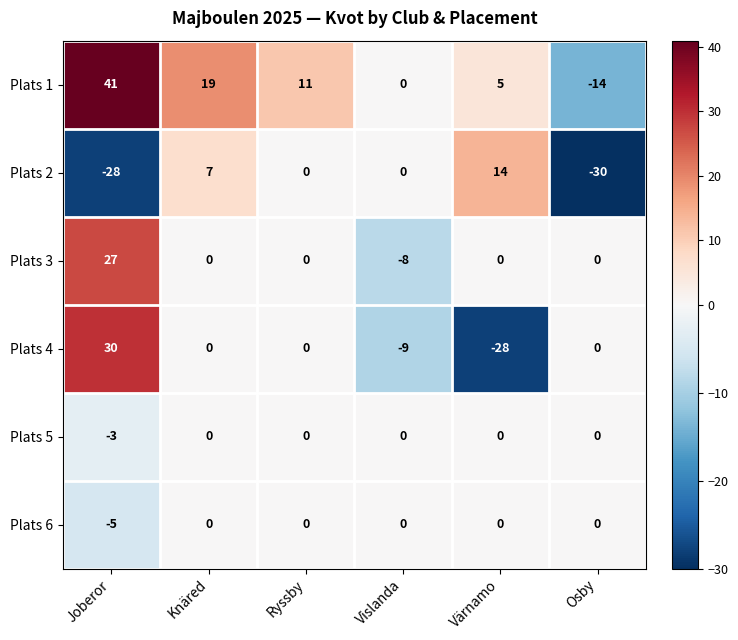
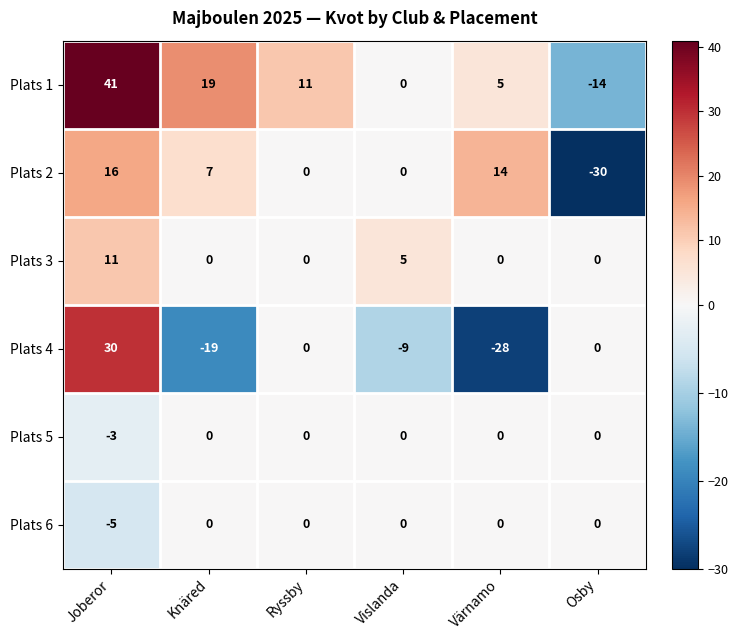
  {
    "Plats 1": {
      "Joberor": 41,
      "Knäred": 19,
      "Ryssby": 11,
      "Vislanda": 0,
      "Värnamo": 5,
      "Osby": -14
    },
    "Plats 2": {
-     "Joberor": -28,
+     "Joberor": 16,
      "Knäred": 7,
      "Ryssby": 0,
      "Vislanda": 0,
      "Värnamo": 14,
      "Osby": -30
    },
    "Plats 3": {
-     "Joberor": 27,
+     "Joberor": 11,
      "Knäred": 0,
      "Ryssby": 0,
-     "Vislanda": -8,
+     "Vislanda": 5,
      "Värnamo": 0,
      "Osby": 0
    },
    "Plats 4": {
      "Joberor": 30,
-     "Knäred": 0,
+     "Knäred": -19,
      "Ryssby": 0,
      "Vislanda": -9,
      "Värnamo": -28,
      "Osby": 0
    },
    "Plats 5": {
      "Joberor": -3,
      "Knäred": 0,
      "Ryssby": 0,
      "Vislanda": 0,
      "Värnamo": 0,
      "Osby": 0
    },
    "Plats 6": {
      "Joberor": -5,
      "Knäred": 0,
      "Ryssby": 0,
      "Vislanda": 0,
      "Värnamo": 0,
      "Osby": 0
    }
  }
